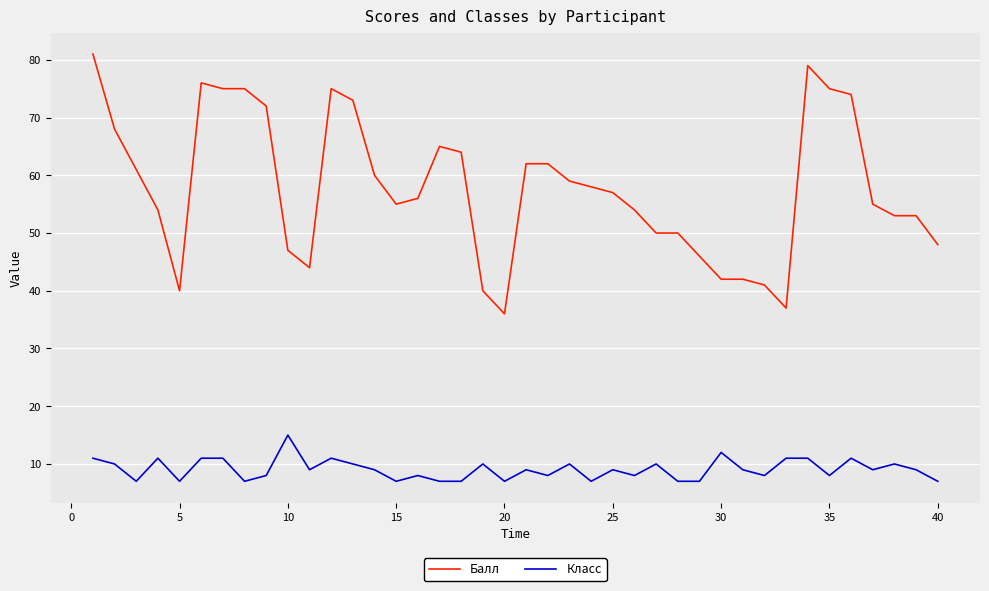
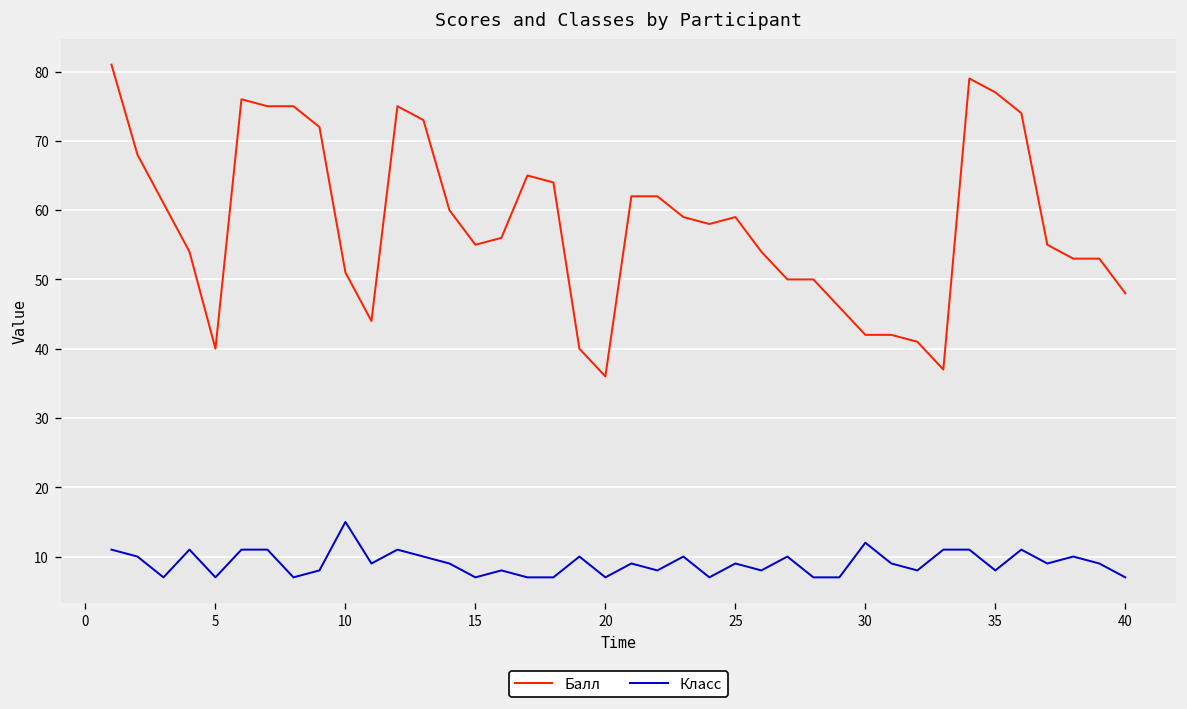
  {
    "Балл": {
      "5": 40,
-     "10": 47,
+     "10": 51,
      "15": 55,
      "20": 36,
-     "25": 57,
+     "25": 59,
      "30": 42,
-     "35": 75,
+     "35": 77,
      "40": 48
    },
    "Класс": {
      "5": 7,
      "10": 15,
      "15": 7,
      "20": 7,
      "25": 9,
      "30": 12,
      "35": 8,
      "40": 7
    }
  }
